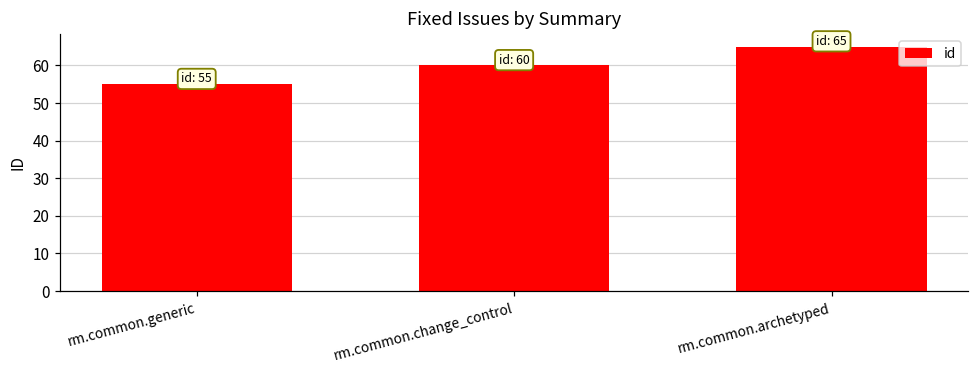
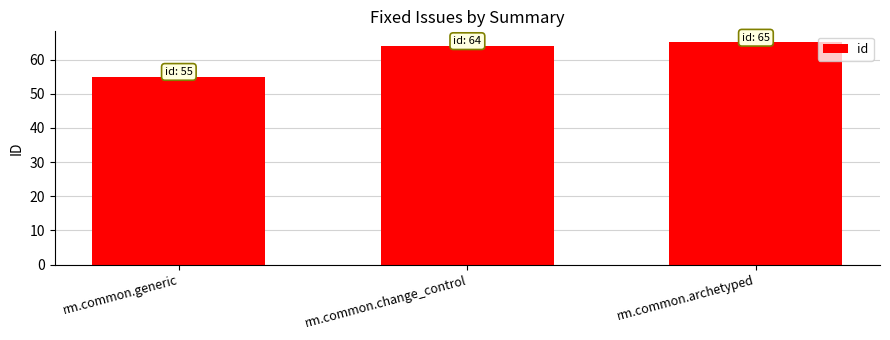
  {
-   "rm.common.change_control": 60
+   "rm.common.change_control": 64
  }
